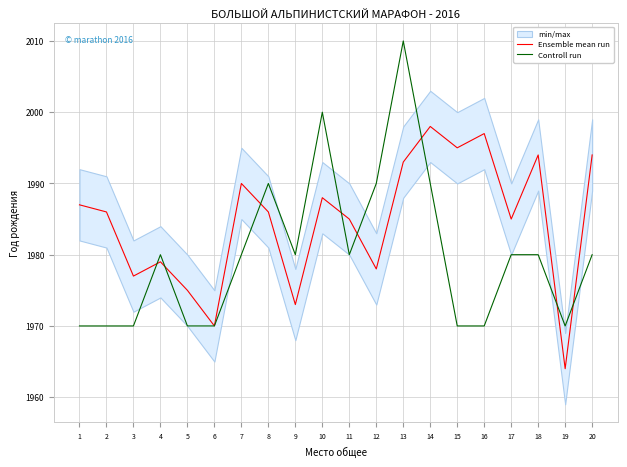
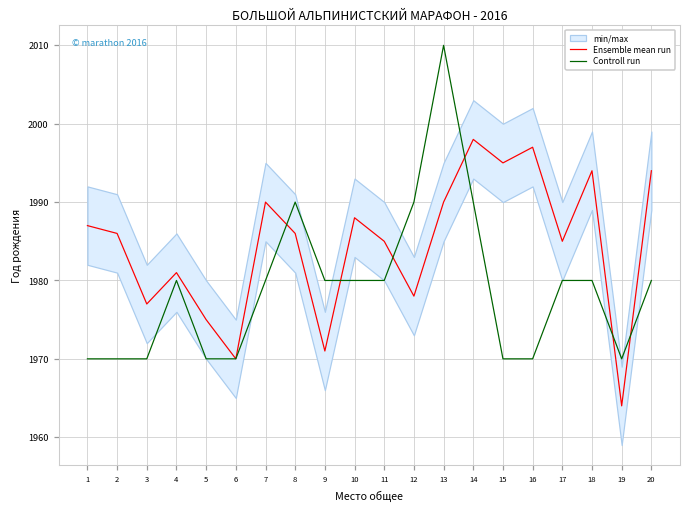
  {
    "Ensemble mean run": {
      "1": 1987,
      "2": 1986,
      "3": 1977,
-     "4": 1979,
+     "4": 1981,
      "5": 1975,
      "7": 1990,
      "8": 1986,
-     "9": 1973,
+     "9": 1971,
      "10": 1988,
      "11": 1985,
      "12": 1978,
-     "13": 1993,
+     "13": 1990,
      "14": 1998,
      "15": 1995,
      "16": 1997,
      "17": 1985,
      "18": 1994,
      "19": 1964,
      "20": 1994
    },
    "Controll run": {
      "1": 1970,
      "2": 1970,
      "3": 1970,
      "4": 1980,
      "5": 1970,
      "7": 1980,
      "8": 1990,
      "9": 1980,
-     "10": 2000,
+     "10": 1980,
      "11": 1980,
      "12": 1990,
      "13": 2010,
      "14": 1990,
      "15": 1970,
      "16": 1970,
      "17": 1980,
      "18": 1980,
      "19": 1970,
      "20": 1980
    }
  }
